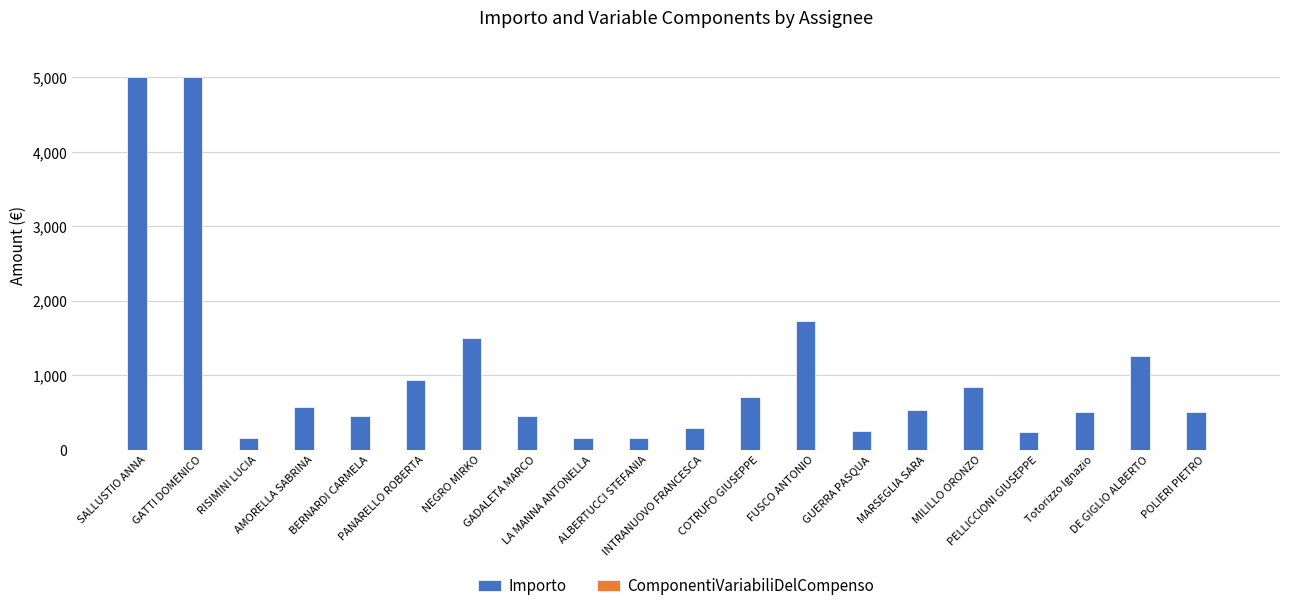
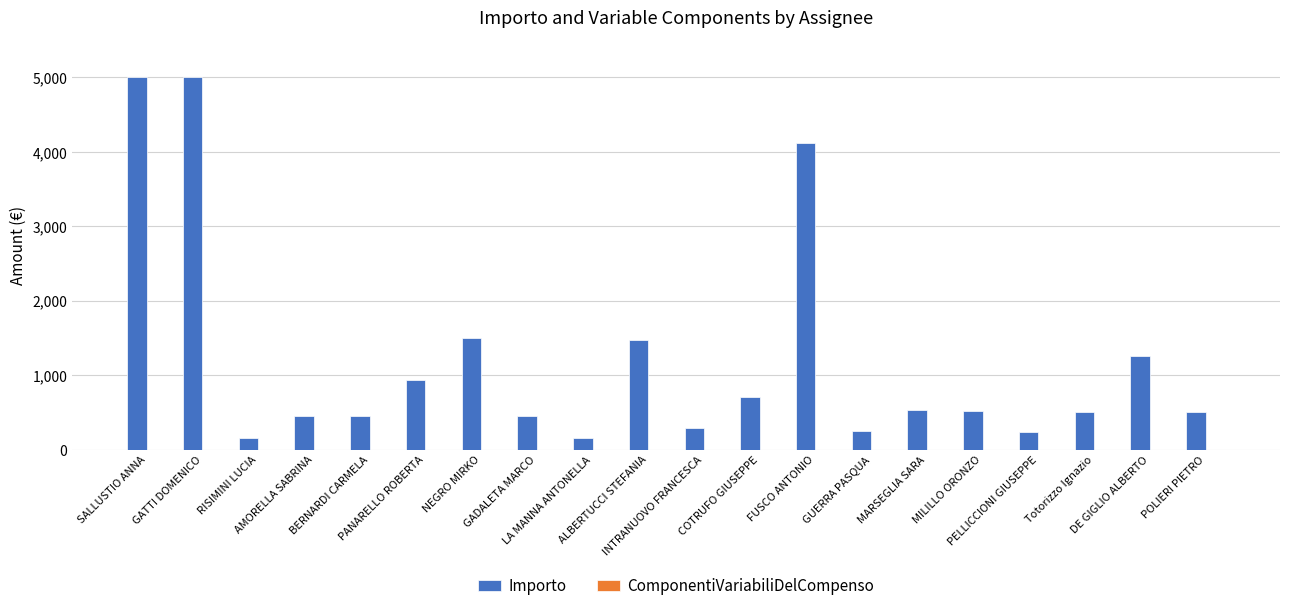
  {
    "Importo": {
      "SALLUSTIO ANNA": "5,000",
      "GATTI DOMENICO": "5,000",
      "RISIMINI LUCIA": "200",
-     "AMORELLA SABRINA": "600",
+     "AMORELLA SABRINA": "500",
      "BERNARDI CARMELA": "500",
      "PANARELLO ROBERTA": "900",
      "NEGRO MIRKO": "1,500",
      "GADALETA MARCO": "500",
      "LA MANNA ANTONELLA": "200",
-     "ALBERTUCCI STEFANIA": "200",
+     "ALBERTUCCI STEFANIA": "1,500",
      "INTRANUOVO FRANCESCA": "300",
      "COTRUFO GIUSEPPE": "700",
-     "FUSCO ANTONIO": "1,700",
+     "FUSCO ANTONIO": "4,100",
      "GUERRA PASQUA": "200",
      "MARSEGLIA SARA": "500",
-     "MILILLO ORONZO": "800",
+     "MILILLO ORONZO": "500",
      "PELLICCIONI GIUSEPPE": "200",
      "Totorizzo Ignazio": "500",
      "DE GIGLIO ALBERTO": "1,300",
      "POLIERI PIETRO": "500"
    },
    "ComponentiVariabiliDelCompenso": {
      "SALLUSTIO ANNA": "0",
      "GATTI DOMENICO": "0",
      "RISIMINI LUCIA": "0",
      "AMORELLA SABRINA": "0",
      "BERNARDI CARMELA": "0",
      "PANARELLO ROBERTA": "0",
      "NEGRO MIRKO": "0",
      "GADALETA MARCO": "0",
      "LA MANNA ANTONELLA": "0",
      "ALBERTUCCI STEFANIA": "0",
      "INTRANUOVO FRANCESCA": "0",
      "COTRUFO GIUSEPPE": "0",
      "FUSCO ANTONIO": "0",
      "GUERRA PASQUA": "0",
      "MARSEGLIA SARA": "0",
      "MILILLO ORONZO": "0",
      "PELLICCIONI GIUSEPPE": "0",
      "Totorizzo Ignazio": "0",
      "DE GIGLIO ALBERTO": "0",
      "POLIERI PIETRO": "0"
    }
  }
